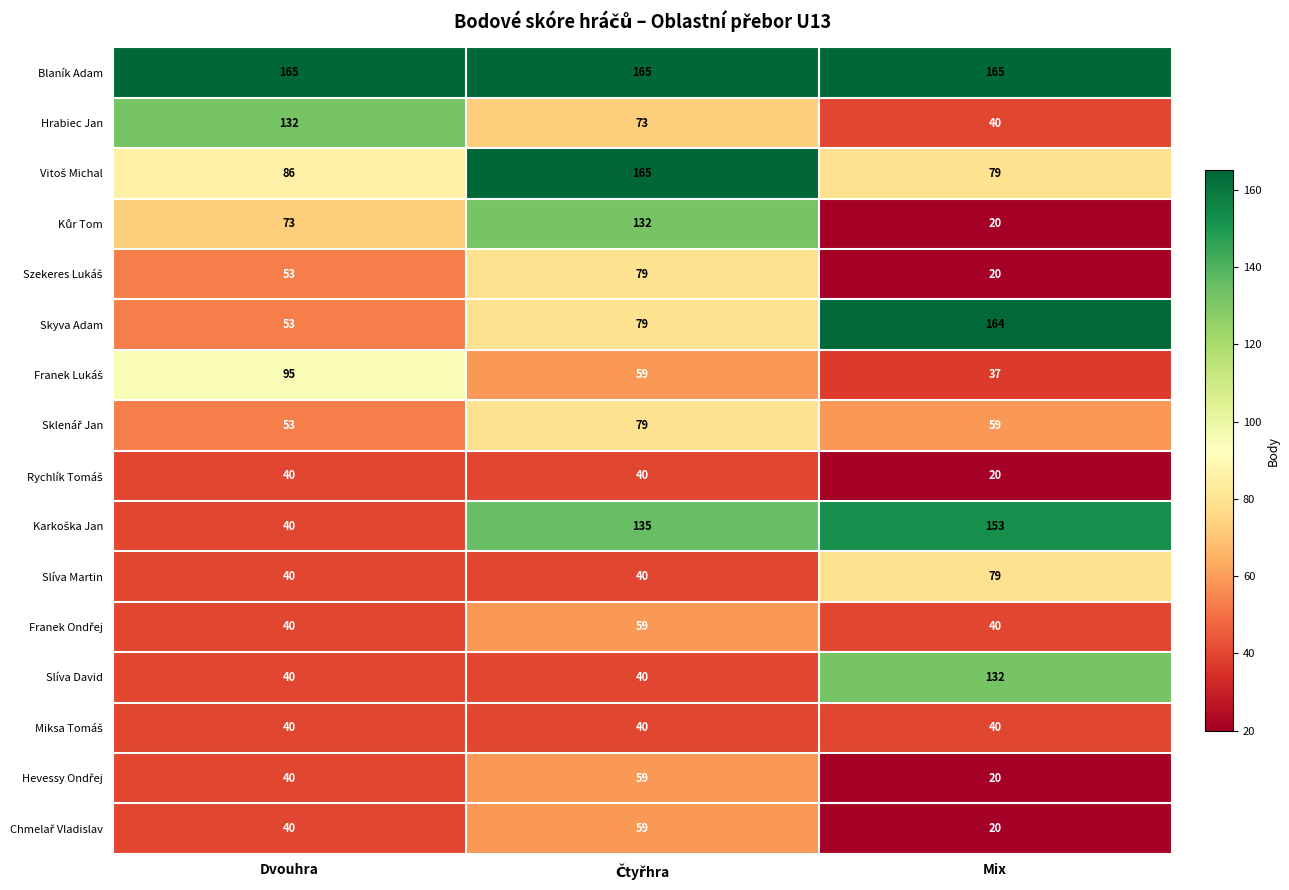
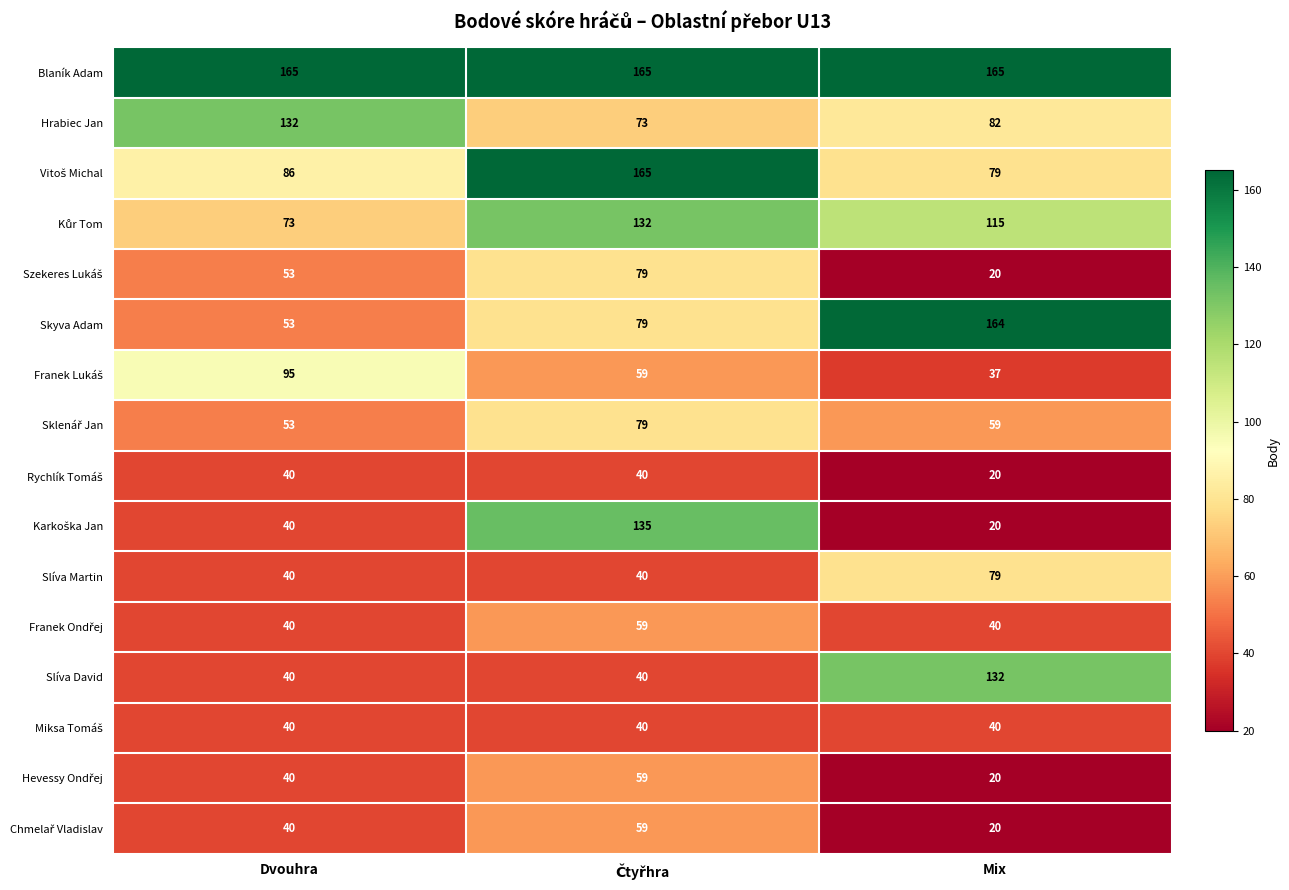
  {
    "Blaník Adam": {
      "Dvouhra": 165,
      "Čtyřhra": 165,
      "Mix": 165
    },
    "Hrabiec Jan": {
      "Dvouhra": 132,
      "Čtyřhra": 73,
-     "Mix": 40
+     "Mix": 82
    },
    "Vitoš Michal": {
      "Dvouhra": 86,
      "Čtyřhra": 165,
      "Mix": 79
    },
    "Kůr Tom": {
      "Dvouhra": 73,
      "Čtyřhra": 132,
-     "Mix": 20
+     "Mix": 115
    },
    "Szekeres Lukáš": {
      "Dvouhra": 53,
      "Čtyřhra": 79,
      "Mix": 20
    },
    "Skyva Adam": {
      "Dvouhra": 53,
      "Čtyřhra": 79,
      "Mix": 164
    },
    "Franek Lukáš": {
      "Dvouhra": 95,
      "Čtyřhra": 59,
      "Mix": 37
    },
    "Sklenář Jan": {
      "Dvouhra": 53,
      "Čtyřhra": 79,
      "Mix": 59
    },
    "Rychlík Tomáš": {
      "Dvouhra": 40,
      "Čtyřhra": 40,
      "Mix": 20
    },
    "Karkoška Jan": {
      "Dvouhra": 40,
      "Čtyřhra": 135,
-     "Mix": 153
+     "Mix": 20
    },
    "Slíva Martin": {
      "Dvouhra": 40,
      "Čtyřhra": 40,
      "Mix": 79
    },
    "Franek Ondřej": {
      "Dvouhra": 40,
      "Čtyřhra": 59,
      "Mix": 40
    },
    "Slíva David": {
      "Dvouhra": 40,
      "Čtyřhra": 40,
      "Mix": 132
    },
    "Miksa Tomáš": {
      "Dvouhra": 40,
      "Čtyřhra": 40,
      "Mix": 40
    },
    "Hevessy Ondřej": {
      "Dvouhra": 40,
      "Čtyřhra": 59,
      "Mix": 20
    },
    "Chmelař Vladislav": {
      "Dvouhra": 40,
      "Čtyřhra": 59,
      "Mix": 20
    }
  }
